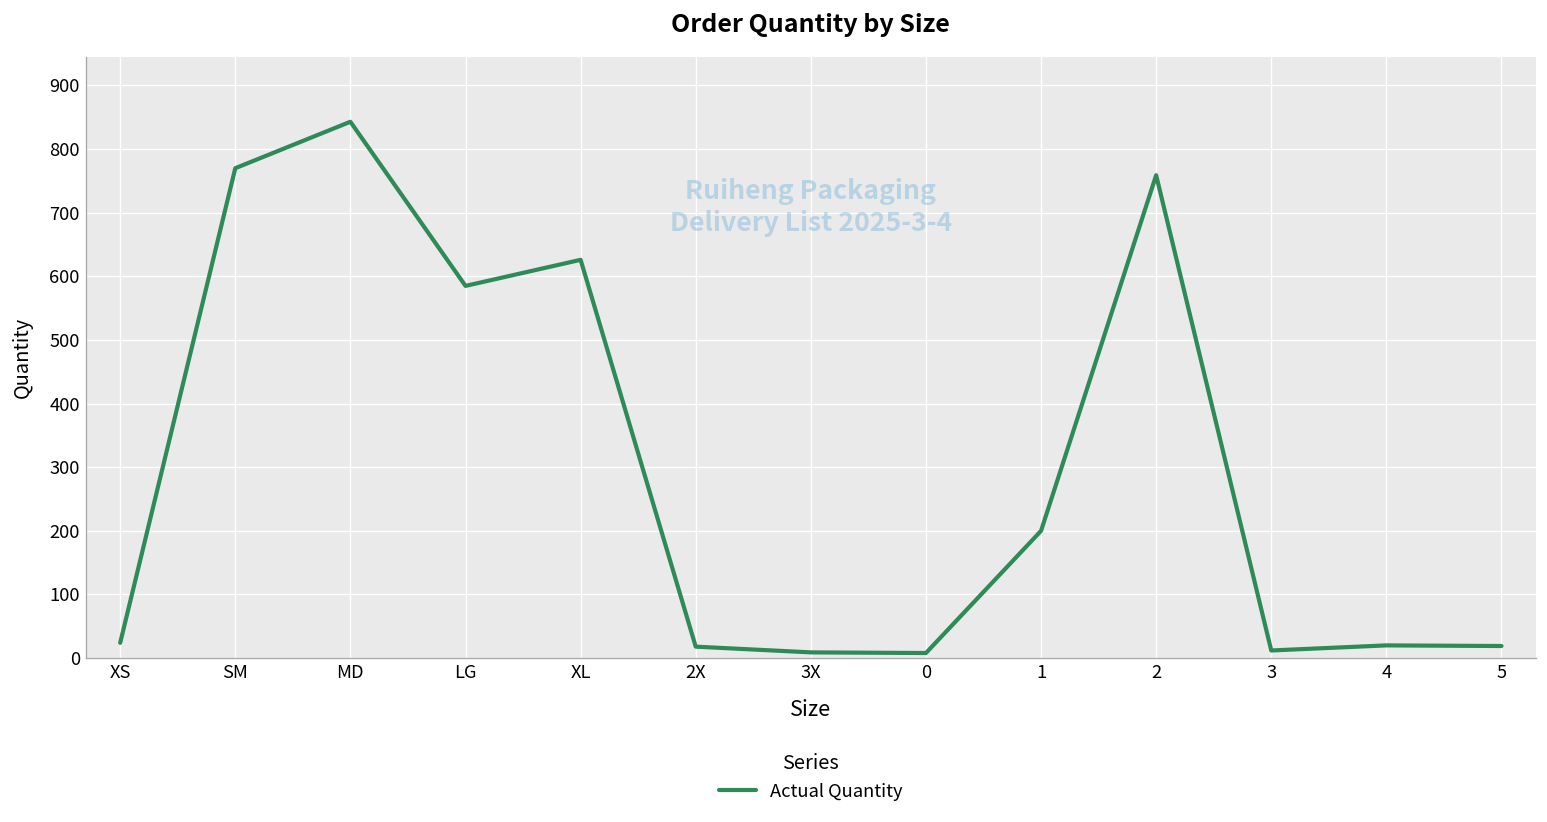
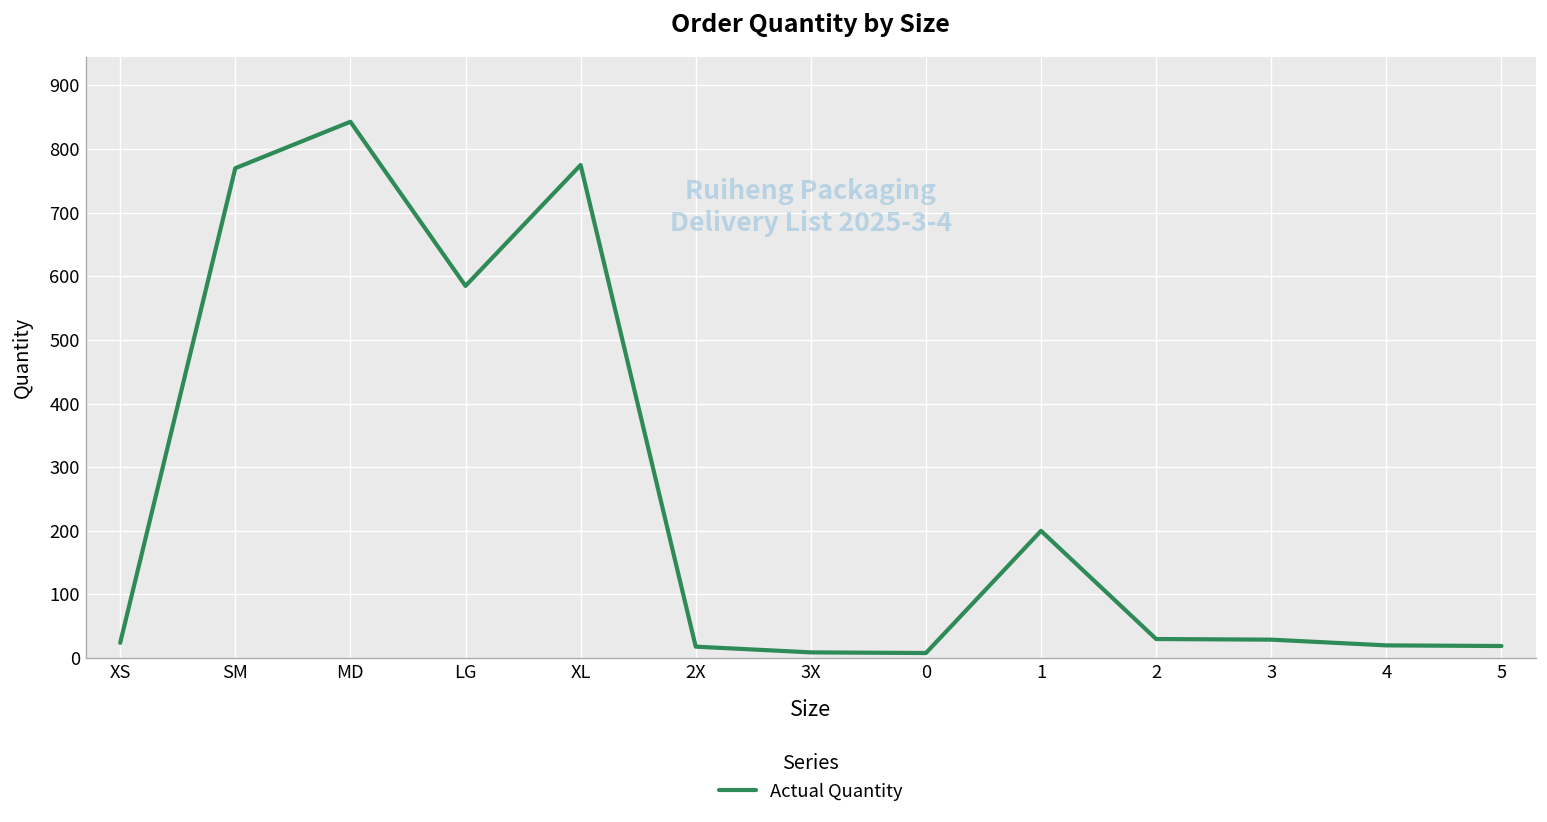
  {
    "XS": 20,
    "SM": 770,
    "MD": 840,
    "LG": 590,
-   "XL": 630,
+   "XL": 780,
    "2X": 20,
    "3X": 10,
    "0": 10,
    "1": 200,
-   "2": 760,
-   "3": 10,
+   "2": 30,
+   "3": 30,
    "4": 20,
    "5": 20
  }
